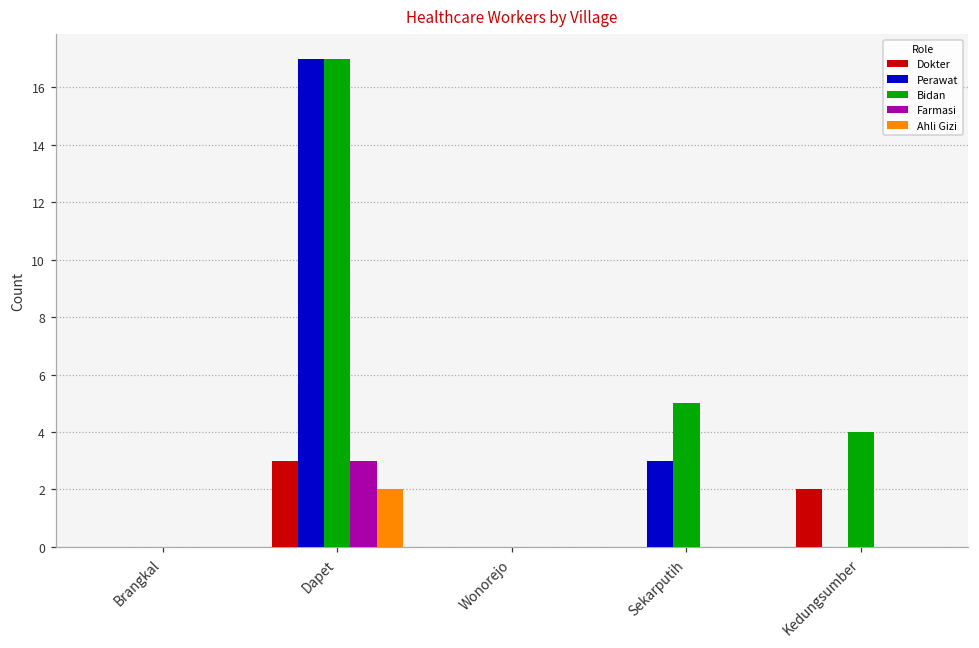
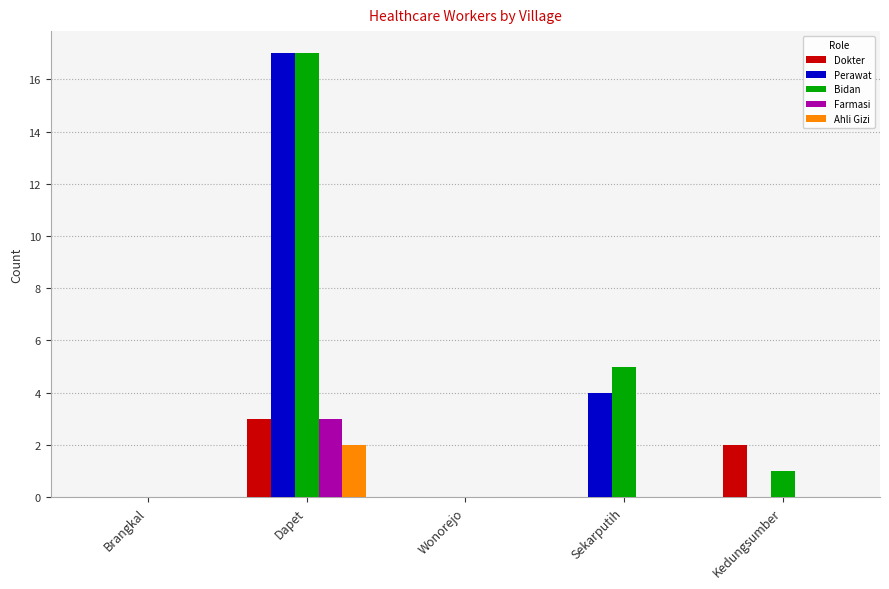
  {
    "Dokter": {
      "Brangkal": 0,
      "Dapet": 3,
      "Wonorejo": 0,
      "Sekarputih": 0,
      "Kedungsumber": 2
    },
    "Perawat": {
      "Brangkal": 0,
      "Dapet": 17,
      "Wonorejo": 0,
-     "Sekarputih": 3,
+     "Sekarputih": 4,
      "Kedungsumber": 0
    },
    "Bidan": {
      "Brangkal": 0,
      "Dapet": 17,
      "Wonorejo": 0,
      "Sekarputih": 5,
-     "Kedungsumber": 4
+     "Kedungsumber": 1
    },
    "Farmasi": {
      "Brangkal": 0,
      "Dapet": 3,
      "Wonorejo": 0,
      "Sekarputih": 0,
      "Kedungsumber": 0
    },
    "Ahli Gizi": {
      "Brangkal": 0,
      "Dapet": 2,
      "Wonorejo": 0,
      "Sekarputih": 0,
      "Kedungsumber": 0
    }
  }
